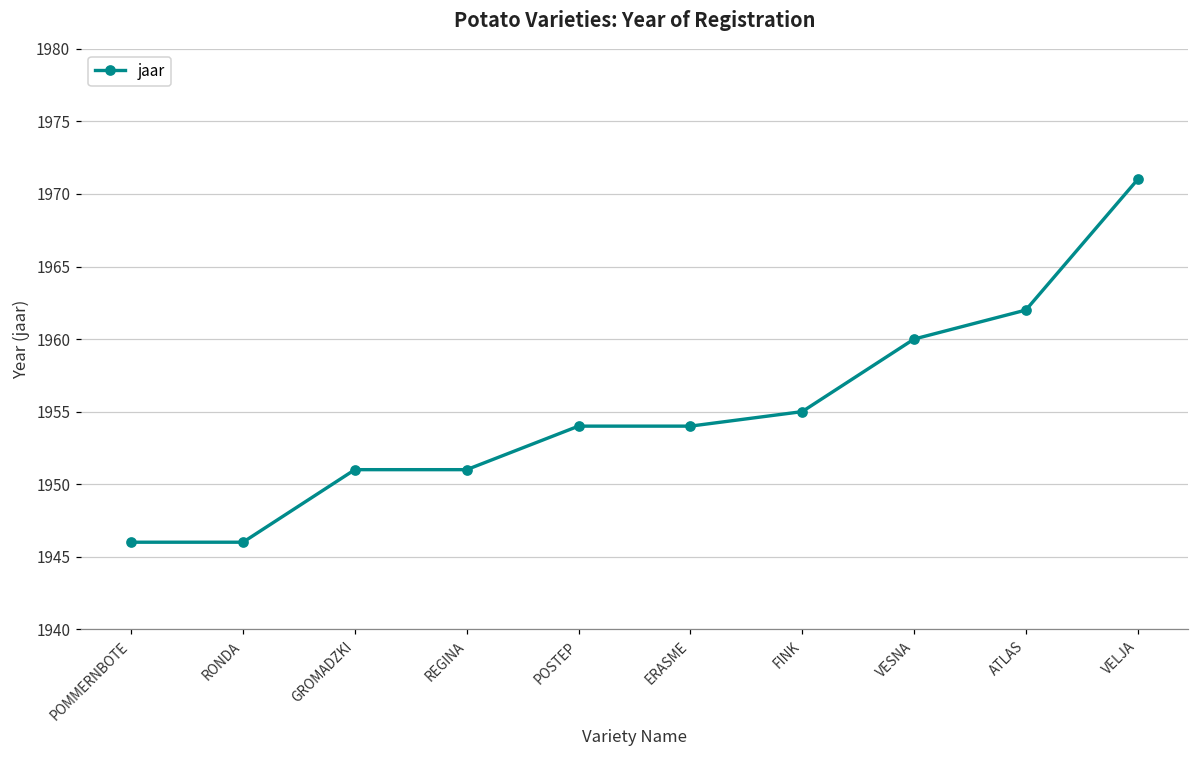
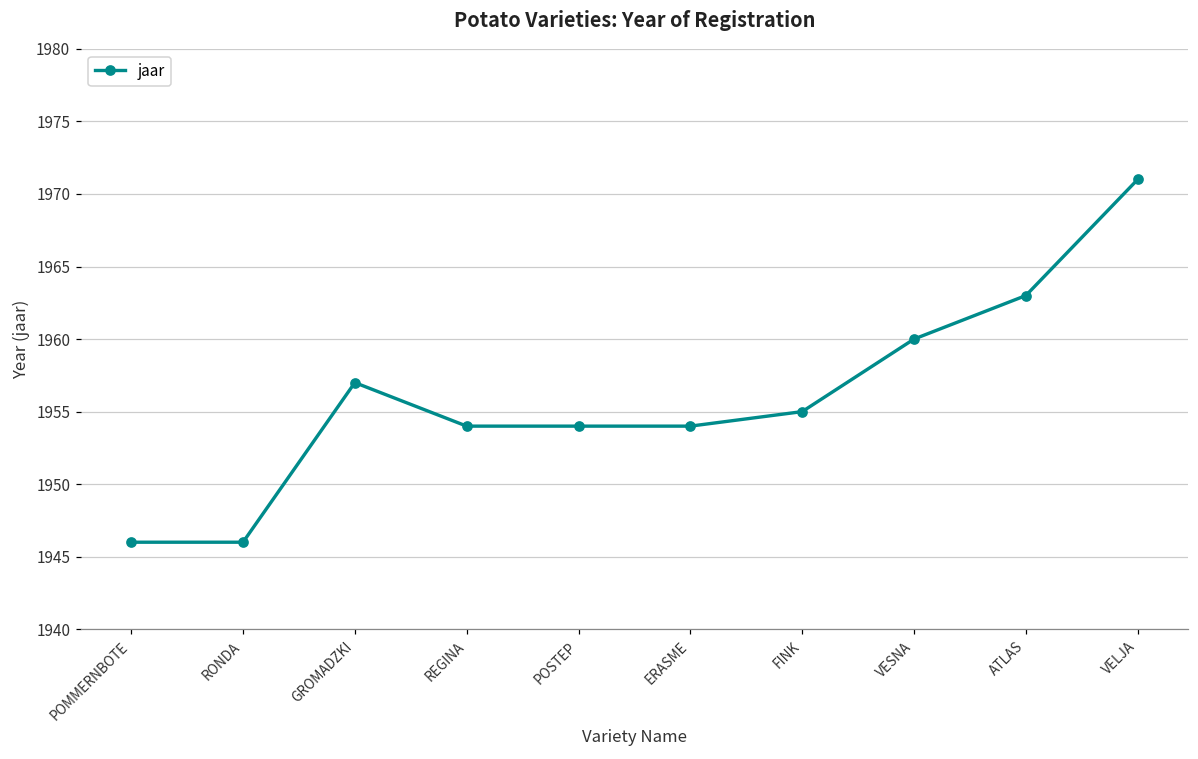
  {
    "POMMERNBOTE": 1946,
    "RONDA": 1946,
-   "GROMADZKI": 1951,
-   "REGINA": 1951,
+   "GROMADZKI": 1957,
+   "REGINA": 1954,
    "POSTEP": 1954,
    "ERASME": 1954,
    "FINK": 1955,
    "VESNA": 1960,
-   "ATLAS": 1962,
+   "ATLAS": 1963,
    "VELJA": 1971
  }
